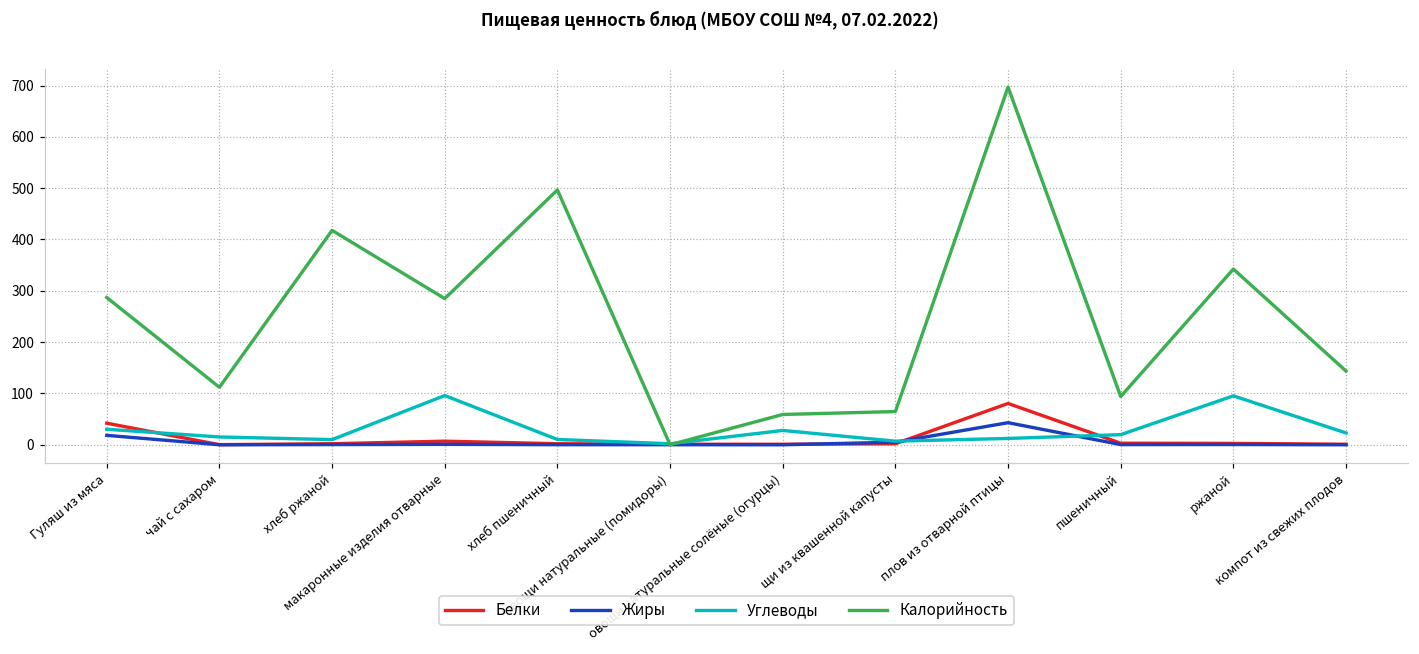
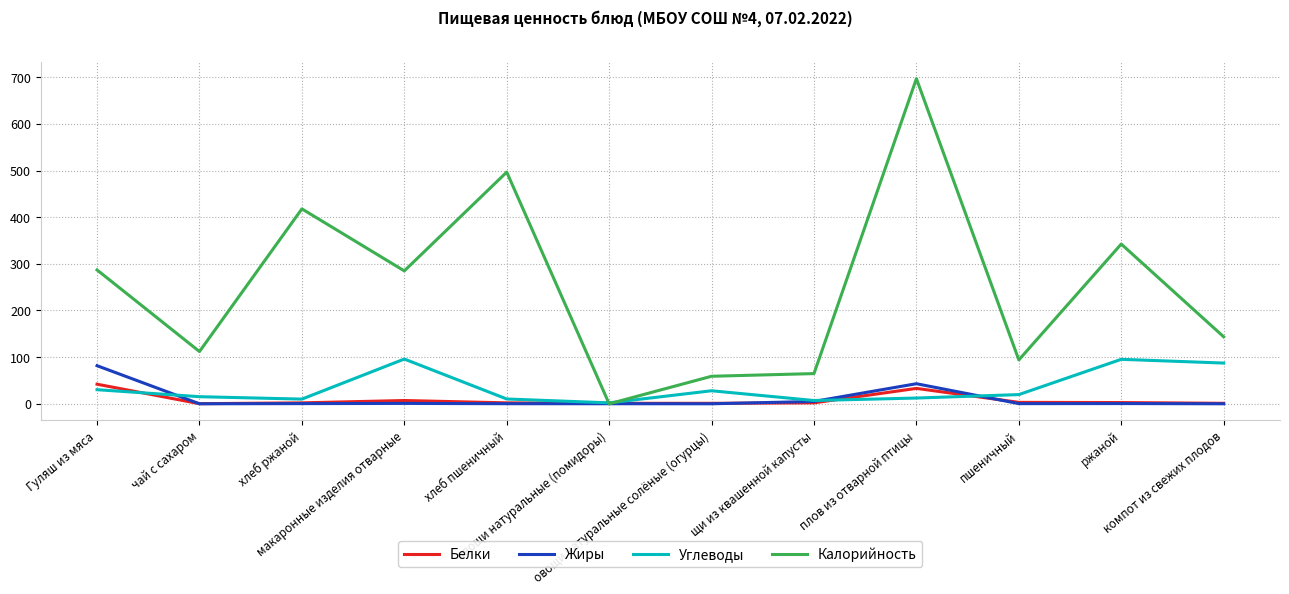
  {
    "Белки": {
      "Гуляш из мяса": 40,
      "макаронные изделия отварные": 10,
-     "плов из отварной птицы": 80
+     "плов из отварной птицы": 30
    },
    "Жиры": {
-     "Гуляш из мяса": 20,
+     "Гуляш из мяса": 80,
      "макаронные изделия отварные": 0,
      "плов из отварной птицы": 40
    },
    "Углеводы": {
      "Гуляш из мяса": 30,
      "чай с сахаром": 20,
      "хлеб ржаной": 10,
      "макаронные изделия отварные": 100,
      "хлеб пшеничный": 10,
      "овощи натуральные солёные (огурцы)": 30,
      "плов из отварной птицы": 10,
      "пшеничный": 20,
      "ржаной": 100,
-     "компот из свежих плодов": 20
+     "компот из свежих плодов": 90
    },
    "Калорийность": {
      "Гуляш из мяса": 290,
      "чай с сахаром": 110,
      "хлеб ржаной": 420,
      "макаронные изделия отварные": 280,
      "хлеб пшеничный": 500,
      "овощи натуральные солёные (огурцы)": 60,
      "щи из квашенной капусты": 60,
      "плов из отварной птицы": 700,
      "пшеничный": 90,
      "ржаной": 340,
      "компот из свежих плодов": 140
    }
  }
